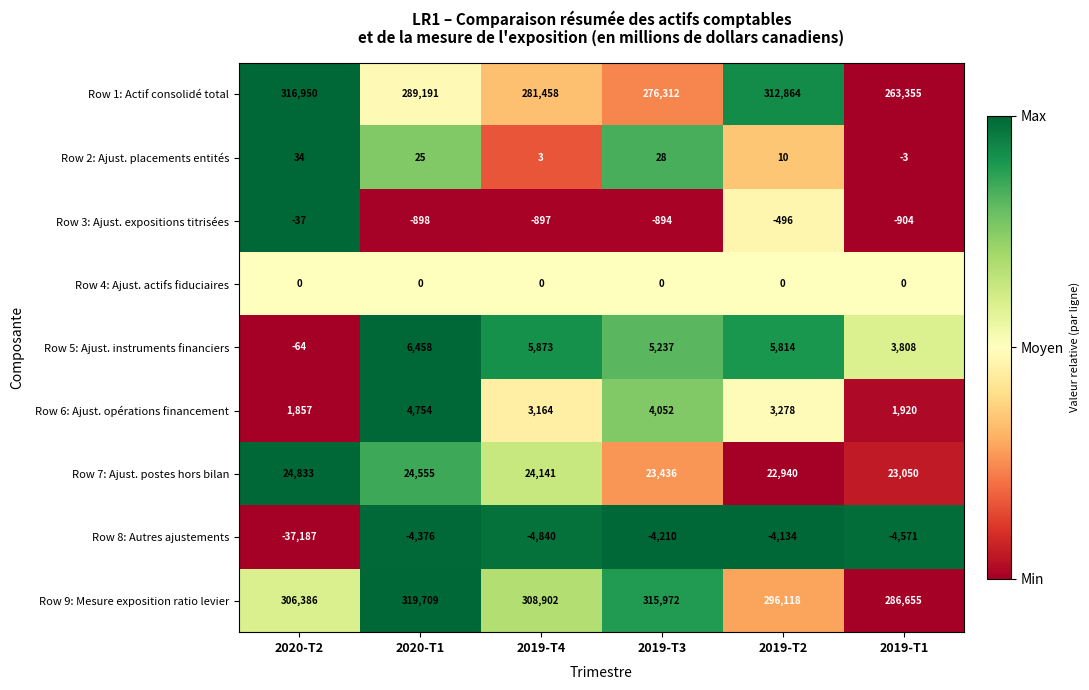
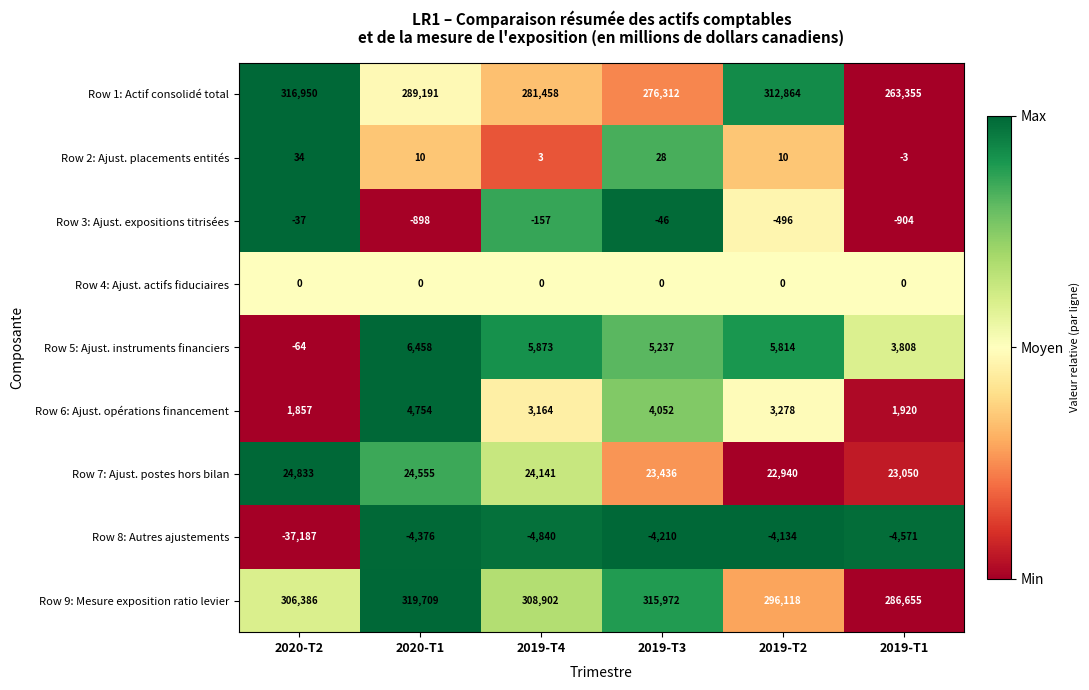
  {
    "Row 1: Actif consolidé total": {
      "2020-T2": "316,950",
      "2020-T1": "289,191",
      "2019-T4": "281,458",
      "2019-T3": "276,312",
      "2019-T2": "312,864",
      "2019-T1": "263,355"
    },
    "Row 2: Ajust. placements entités": {
      "2020-T2": "34",
-     "2020-T1": "25",
+     "2020-T1": "10",
      "2019-T4": "3",
      "2019-T3": "28",
      "2019-T2": "10",
      "2019-T1": "-3"
    },
    "Row 3: Ajust. expositions titrisées": {
      "2020-T2": "-37",
      "2020-T1": "-898",
-     "2019-T4": "-897",
-     "2019-T3": "-894",
+     "2019-T4": "-157",
+     "2019-T3": "-46",
      "2019-T2": "-496",
      "2019-T1": "-904"
    },
    "Row 4: Ajust. actifs fiduciaires": {
      "2020-T2": "0",
      "2020-T1": "0",
      "2019-T4": "0",
      "2019-T3": "0",
      "2019-T2": "0",
      "2019-T1": "0"
    },
    "Row 5: Ajust. instruments financiers": {
      "2020-T2": "-64",
      "2020-T1": "6,458",
      "2019-T4": "5,873",
      "2019-T3": "5,237",
      "2019-T2": "5,814",
      "2019-T1": "3,808"
    },
    "Row 6: Ajust. opérations financement": {
      "2020-T2": "1,857",
      "2020-T1": "4,754",
      "2019-T4": "3,164",
      "2019-T3": "4,052",
      "2019-T2": "3,278",
      "2019-T1": "1,920"
    },
    "Row 7: Ajust. postes hors bilan": {
      "2020-T2": "24,833",
      "2020-T1": "24,555",
      "2019-T4": "24,141",
      "2019-T3": "23,436",
      "2019-T2": "22,940",
      "2019-T1": "23,050"
    },
    "Row 8: Autres ajustements": {
      "2020-T2": "-37,187",
      "2020-T1": "-4,376",
      "2019-T4": "-4,840",
      "2019-T3": "-4,210",
      "2019-T2": "-4,134",
      "2019-T1": "-4,571"
    },
    "Row 9: Mesure exposition ratio levier": {
      "2020-T2": "306,386",
      "2020-T1": "319,709",
      "2019-T4": "308,902",
      "2019-T3": "315,972",
      "2019-T2": "296,118",
      "2019-T1": "286,655"
    }
  }
